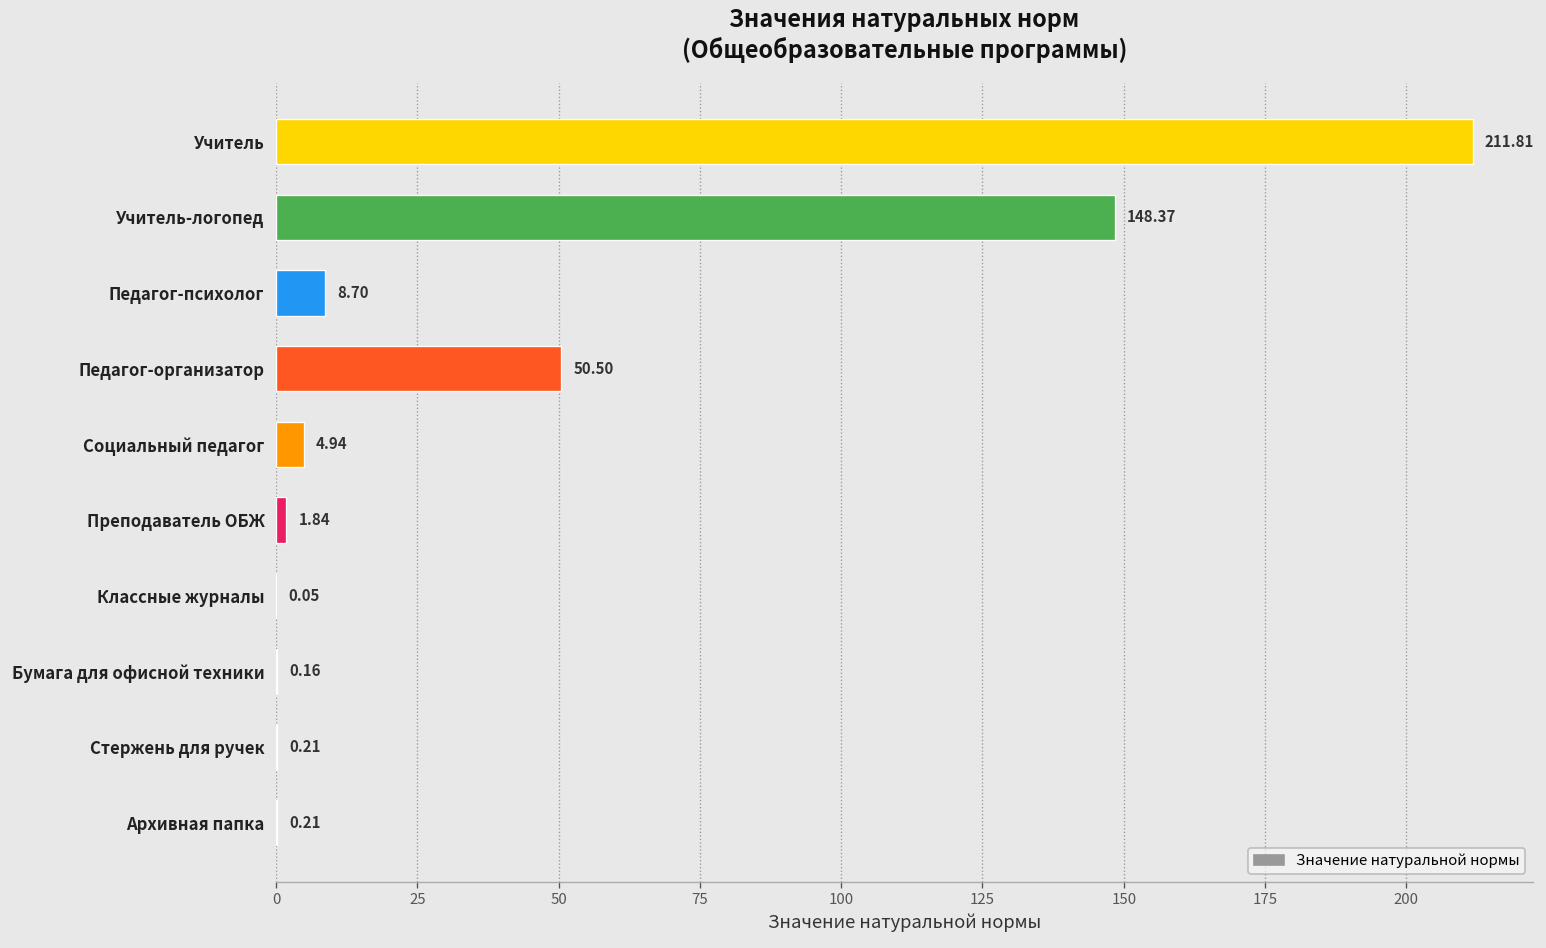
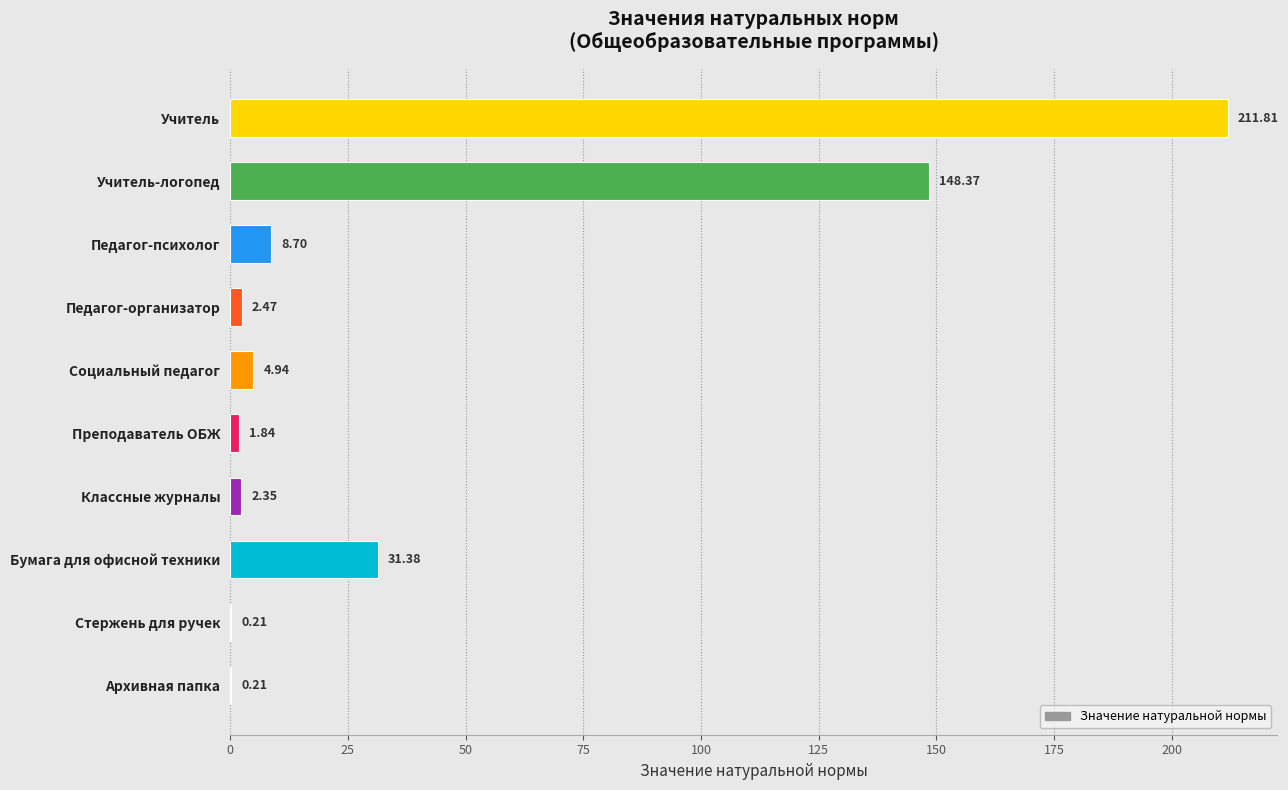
  {
    "Учитель": 211.81,
    "Учитель-логопед": 148.37,
    "Педагог-психолог": 8.70,
-   "Педагог-организатор": 50.50,
+   "Педагог-организатор": 2.47,
    "Социальный педагог": 4.94,
    "Преподаватель ОБЖ": 1.84,
-   "Классные журналы": 0.05,
-   "Бумага для офисной техники": 0.16,
+   "Классные журналы": 2.35,
+   "Бумага для офисной техники": 31.38,
    "Стержень для ручек": 0.21,
    "Архивная папка": 0.21
  }
